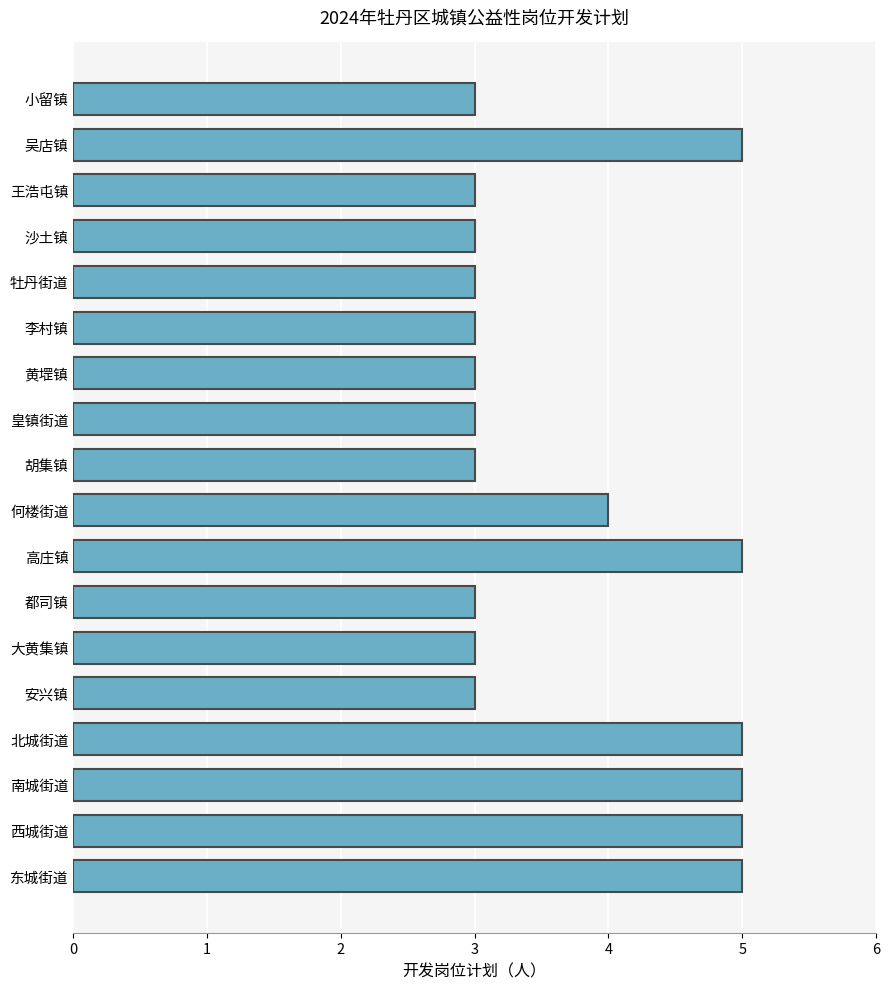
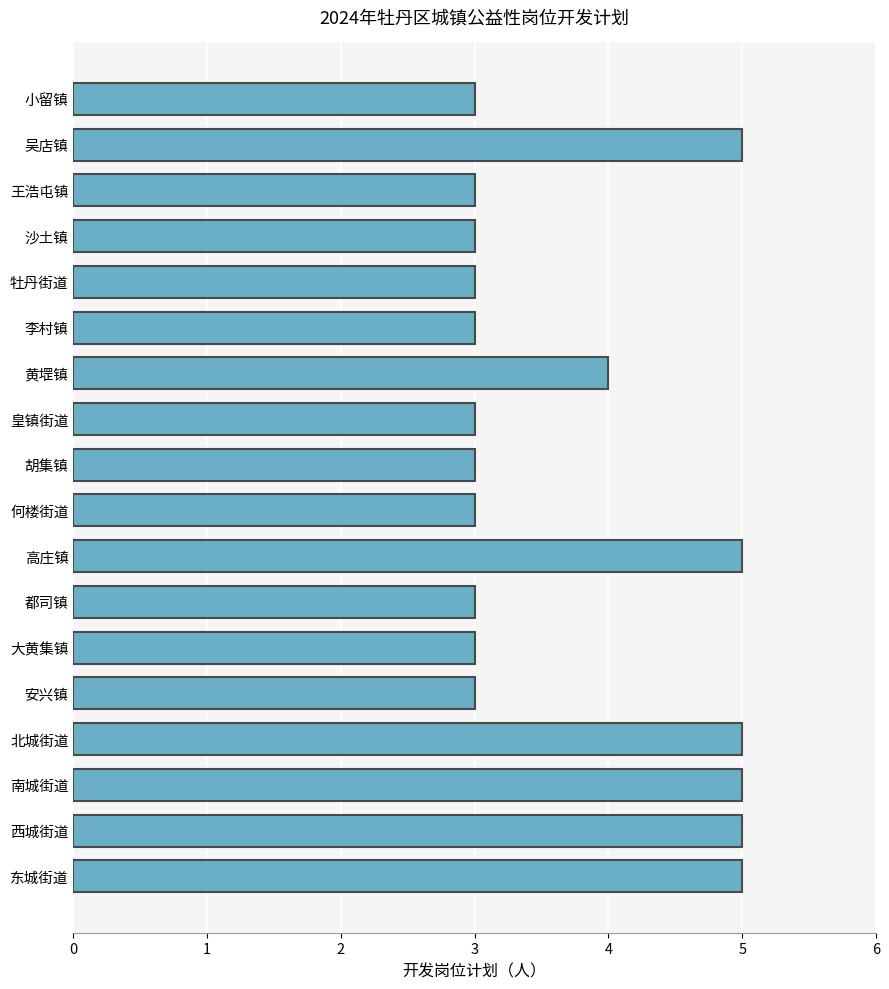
  {
    "小留镇": 3,
    "吴店镇": 5,
    "王浩屯镇": 3,
    "沙土镇": 3,
    "牡丹街道": 3,
    "李村镇": 3,
-   "黄堽镇": 3,
+   "黄堽镇": 4,
    "皇镇街道": 3,
    "胡集镇": 3,
-   "何楼街道": 4,
+   "何楼街道": 3,
    "高庄镇": 5,
    "都司镇": 3,
    "大黄集镇": 3,
    "安兴镇": 3,
    "北城街道": 5,
    "南城街道": 5,
    "西城街道": 5,
    "东城街道": 5
  }
